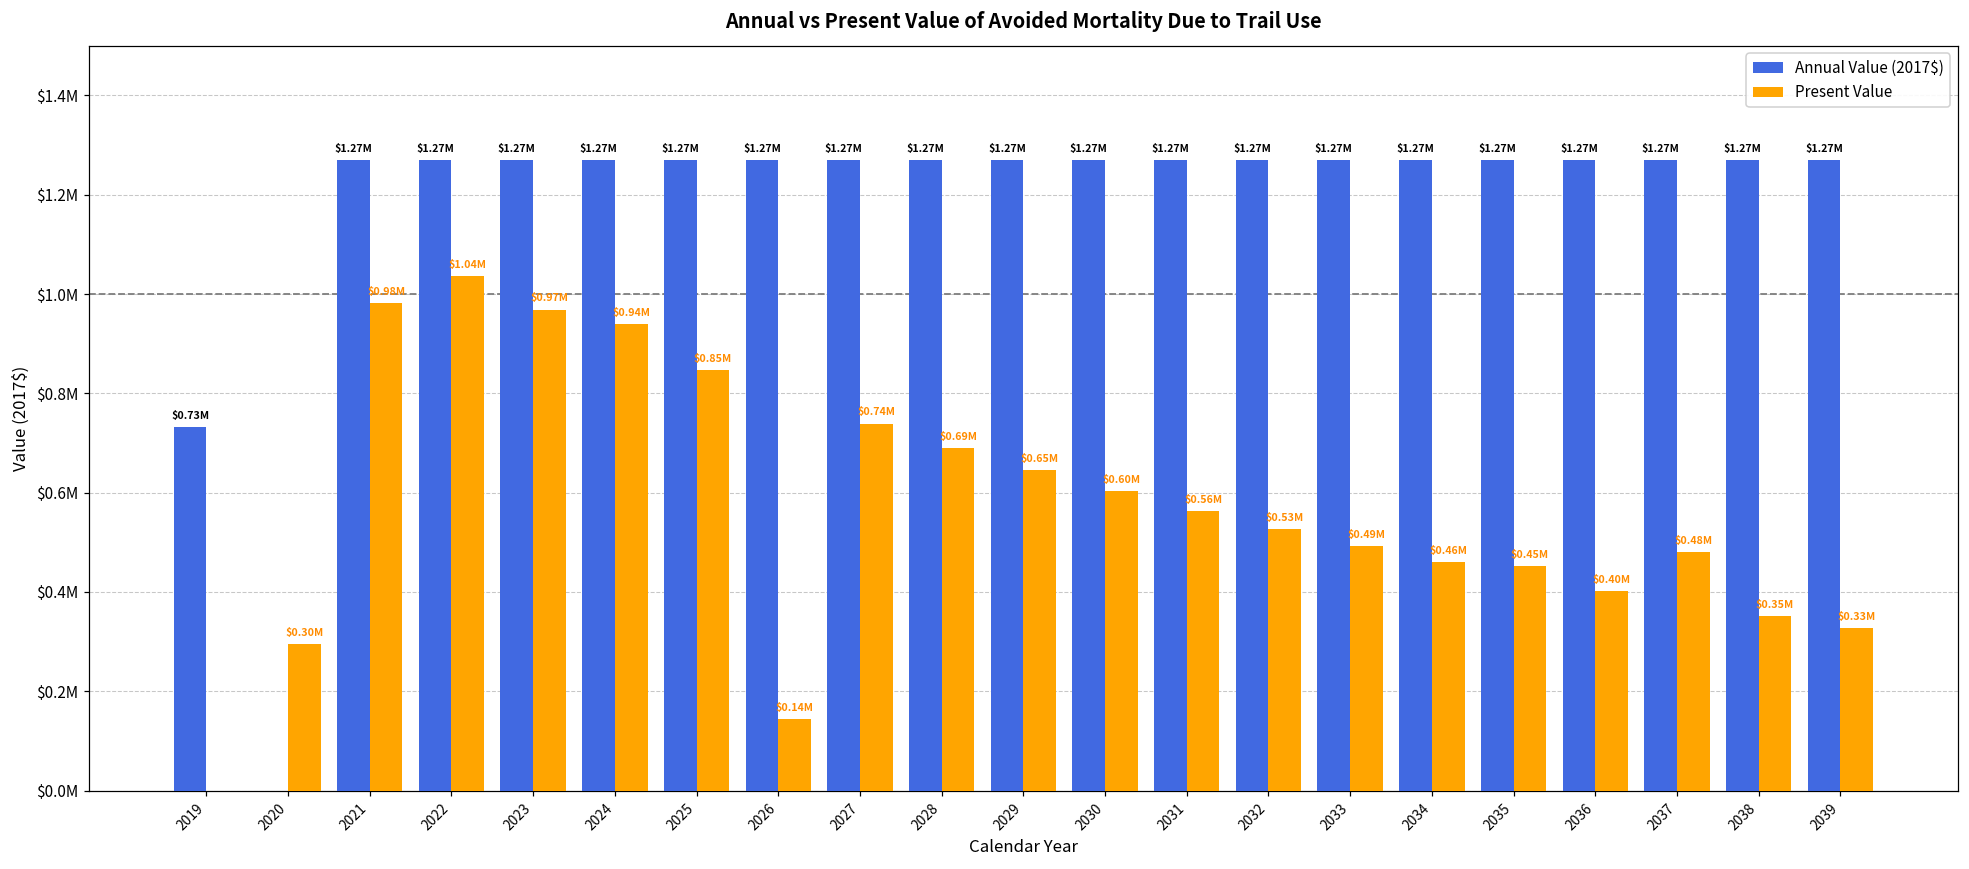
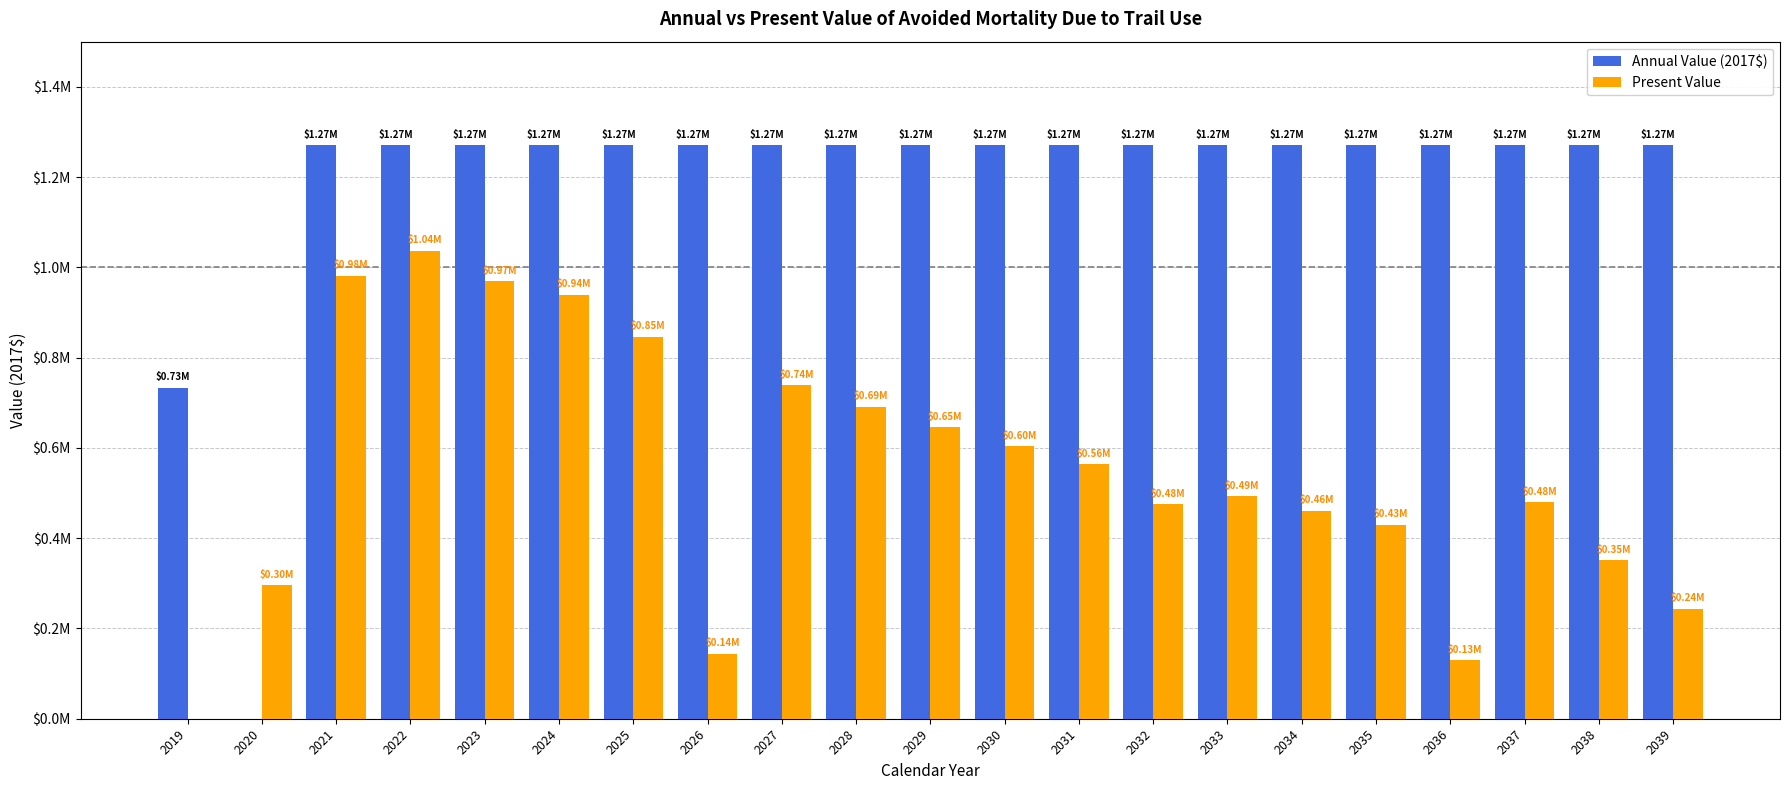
  {
    "Annual Value (2017$)": {
      "2019": "$0.73M",
      "2021": "$1.27M",
      "2022": "$1.27M",
      "2023": "$1.27M",
      "2024": "$1.27M",
      "2025": "$1.27M",
      "2026": "$1.27M",
      "2027": "$1.27M",
      "2028": "$1.27M",
      "2029": "$1.27M",
      "2030": "$1.27M",
      "2031": "$1.27M",
      "2032": "$1.27M",
      "2033": "$1.27M",
      "2034": "$1.27M",
      "2035": "$1.27M",
      "2036": "$1.27M",
      "2037": "$1.27M",
      "2038": "$1.27M",
      "2039": "$1.27M"
    },
    "Present Value": {
      "2020": "$0.30M",
      "2021": "$0.98M",
      "2022": "$1.04M",
      "2023": "$0.97M",
      "2024": "$0.94M",
      "2025": "$0.85M",
      "2026": "$0.14M",
      "2027": "$0.74M",
      "2028": "$0.69M",
      "2029": "$0.65M",
      "2030": "$0.60M",
      "2031": "$0.56M",
-     "2032": "$0.53M",
+     "2032": "$0.48M",
      "2033": "$0.49M",
      "2034": "$0.46M",
-     "2035": "$0.45M",
-     "2036": "$0.40M",
+     "2035": "$0.43M",
+     "2036": "$0.13M",
      "2037": "$0.48M",
      "2038": "$0.35M",
-     "2039": "$0.33M"
+     "2039": "$0.24M"
    }
  }
